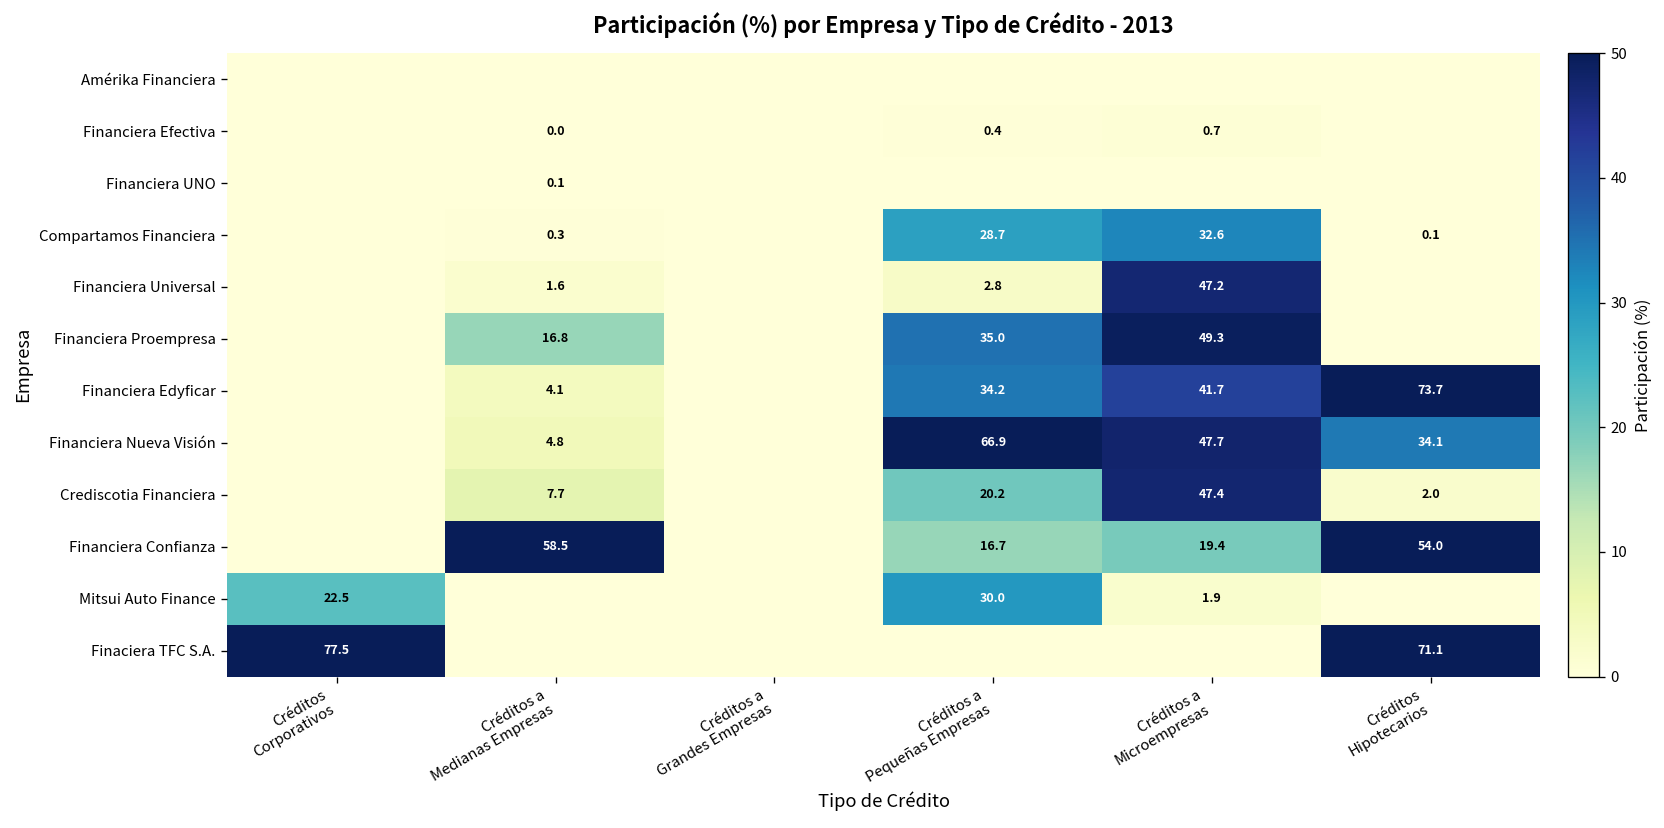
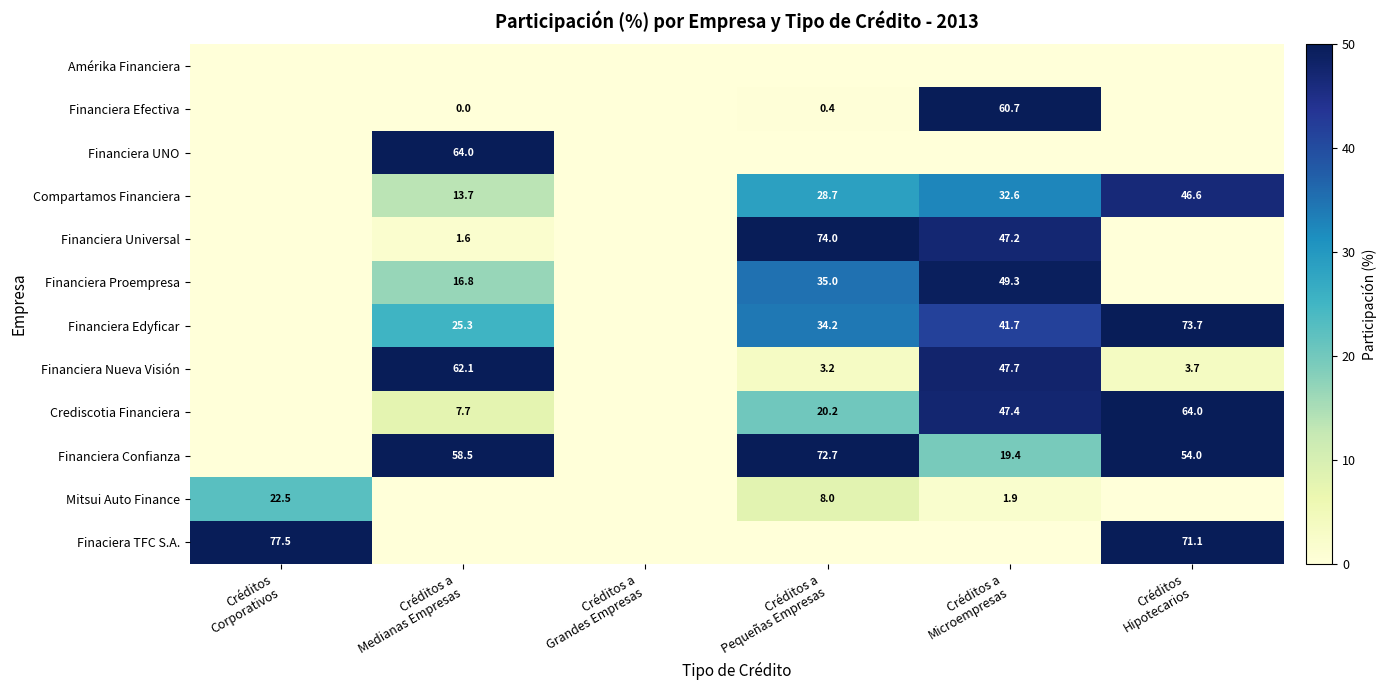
  {
    "Financiera Efectiva": {
      "Créditos a Medianas Empresas": 0.0,
      "Créditos a Pequeñas Empresas": 0.4,
-     "Créditos a Microempresas": 0.7
+     "Créditos a Microempresas": 60.7
    },
    "Financiera UNO": {
-     "Créditos a Medianas Empresas": 0.1
+     "Créditos a Medianas Empresas": 64.0
    },
    "Compartamos Financiera": {
-     "Créditos a Medianas Empresas": 0.3,
+     "Créditos a Medianas Empresas": 13.7,
      "Créditos a Pequeñas Empresas": 28.7,
      "Créditos a Microempresas": 32.6,
-     "Créditos Hipotecarios": 0.1
+     "Créditos Hipotecarios": 46.6
    },
    "Financiera Universal": {
      "Créditos a Medianas Empresas": 1.6,
-     "Créditos a Pequeñas Empresas": 2.8,
+     "Créditos a Pequeñas Empresas": 74.0,
      "Créditos a Microempresas": 47.2
    },
    "Financiera Proempresa": {
      "Créditos a Medianas Empresas": 16.8,
      "Créditos a Pequeñas Empresas": 35.0,
      "Créditos a Microempresas": 49.3
    },
    "Financiera Edyficar": {
-     "Créditos a Medianas Empresas": 4.1,
+     "Créditos a Medianas Empresas": 25.3,
      "Créditos a Pequeñas Empresas": 34.2,
      "Créditos a Microempresas": 41.7,
      "Créditos Hipotecarios": 73.7
    },
    "Financiera Nueva Visión": {
-     "Créditos a Medianas Empresas": 4.8,
-     "Créditos a Pequeñas Empresas": 66.9,
+     "Créditos a Medianas Empresas": 62.1,
+     "Créditos a Pequeñas Empresas": 3.2,
      "Créditos a Microempresas": 47.7,
-     "Créditos Hipotecarios": 34.1
+     "Créditos Hipotecarios": 3.7
    },
    "Crediscotia Financiera": {
      "Créditos a Medianas Empresas": 7.7,
      "Créditos a Pequeñas Empresas": 20.2,
      "Créditos a Microempresas": 47.4,
-     "Créditos Hipotecarios": 2.0
+     "Créditos Hipotecarios": 64.0
    },
    "Financiera Confianza": {
      "Créditos a Medianas Empresas": 58.5,
-     "Créditos a Pequeñas Empresas": 16.7,
+     "Créditos a Pequeñas Empresas": 72.7,
      "Créditos a Microempresas": 19.4,
      "Créditos Hipotecarios": 54.0
    },
    "Mitsui Auto Finance": {
      "Créditos Corporativos": 22.5,
-     "Créditos a Pequeñas Empresas": 30.0,
+     "Créditos a Pequeñas Empresas": 8.0,
      "Créditos a Microempresas": 1.9
    },
    "Finaciera TFC S.A.": {
      "Créditos Corporativos": 77.5,
      "Créditos Hipotecarios": 71.1
    }
  }
